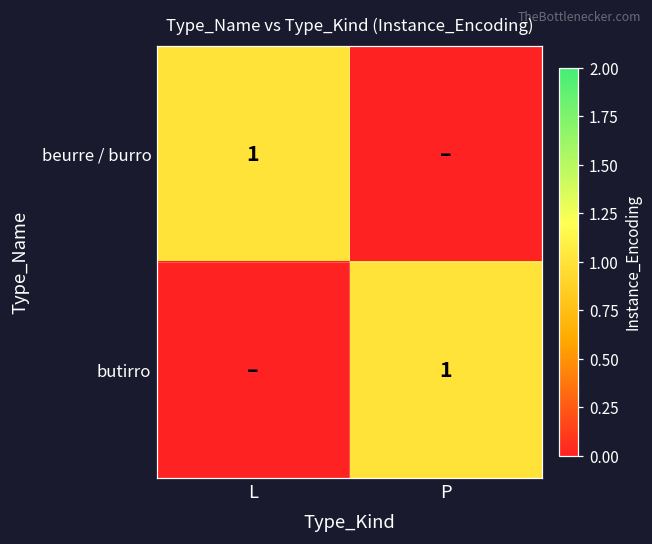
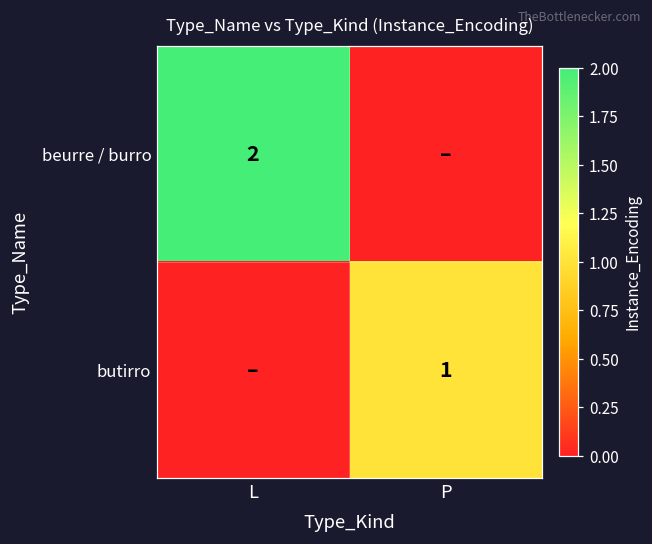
  {
    "beurre / burro": {
-     "L": 1
+     "L": 2
    },
    "butirro": {
      "P": 1
    }
  }
